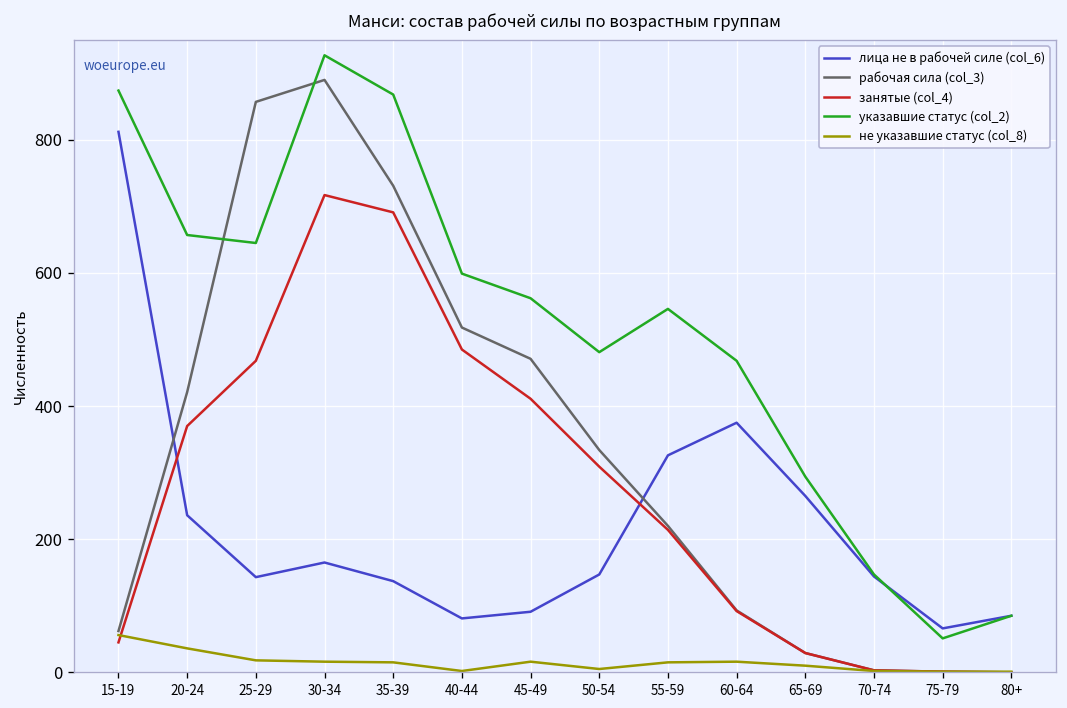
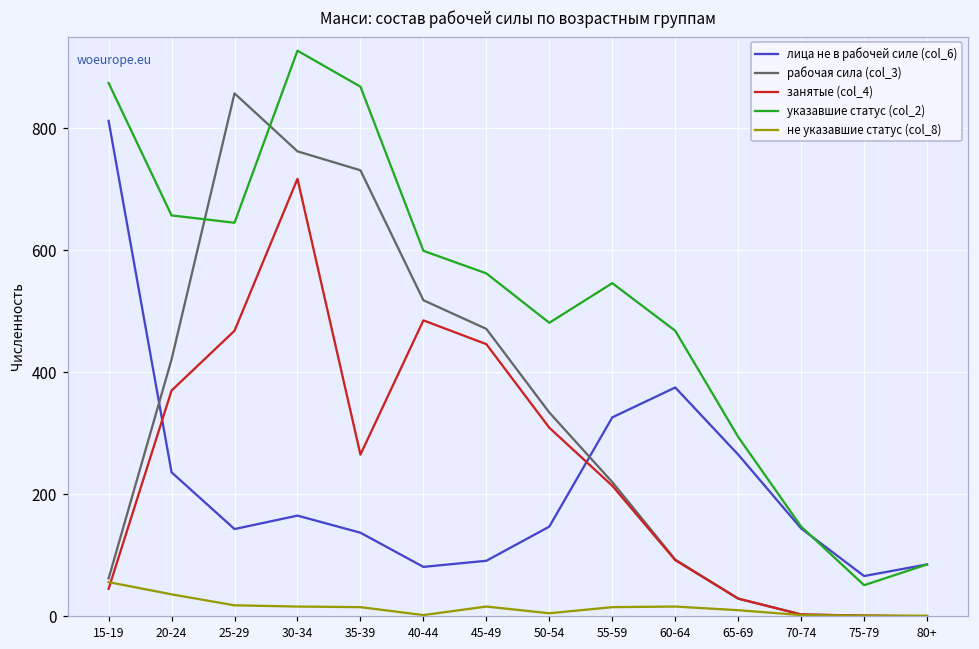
  {
    "лица не в рабочей силе (col_6)": {
      "15-19": 810,
      "20-24": 240,
      "25-29": 140,
      "30-34": 170,
      "35-39": 140,
      "40-44": 80,
      "45-49": 90,
      "50-54": 150,
      "55-59": 330,
      "60-64": 380,
      "65-69": 270,
      "75-79": 70
    },
    "рабочая сила (col_3)": {
      "15-19": 60,
      "20-24": 420,
      "25-29": 860,
-     "30-34": 890,
+     "30-34": 760,
      "35-39": 730,
      "40-44": 520,
      "45-49": 470,
      "50-54": 330,
      "55-59": 220
    },
    "занятые (col_4)": {
      "15-19": 50,
      "20-24": 370,
      "25-29": 470,
      "30-34": 720,
-     "35-39": 690,
+     "35-39": 270,
      "40-44": 490,
-     "45-49": 410,
+     "45-49": 450,
      "50-54": 310,
      "55-59": 210
    },
    "указавшие статус (col_2)": {
      "15-19": 870,
      "20-24": 660,
      "25-29": 650,
      "30-34": 930,
      "35-39": 870,
      "40-44": 600,
      "45-49": 560,
      "50-54": 480,
      "55-59": 550,
      "60-64": 470,
      "65-69": 290,
      "75-79": 50
    },
    "не указавшие статус (col_8)": {
      "15-19": 60,
      "20-24": 40,
      "25-29": 20,
      "30-34": 20,
      "35-39": 20,
      "40-44": 0,
      "45-49": 20,
      "50-54": 10,
      "55-59": 20,
      "60-64": 20,
      "65-69": 10
    }
  }
